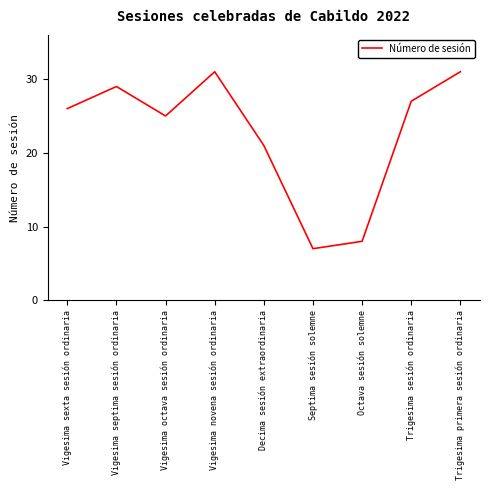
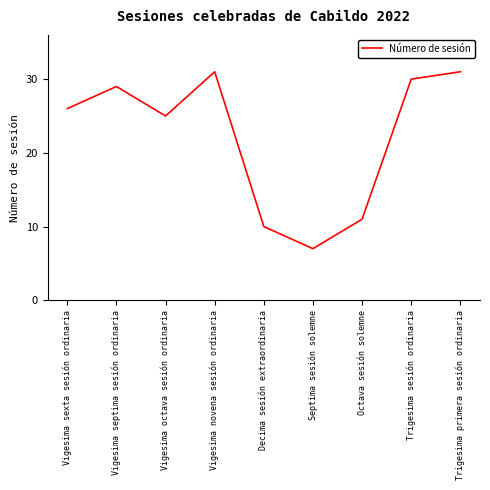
  {
    "Vigesima sexta sesión ordinaria": 26,
    "Vigesima septima sesión ordinaria": 29,
    "Vigesima octava sesión ordinaria": 25,
    "Vigesima novena sesión ordinaria": 31,
-   "Decima sesión extraordinaria": 21,
+   "Decima sesión extraordinaria": 10,
    "Septima sesión solemne": 7,
-   "Octava sesión solemne": 8,
-   "Trigesima sesión ordinaria": 27,
+   "Octava sesión solemne": 11,
+   "Trigesima sesión ordinaria": 30,
    "Trigesima primera sesión ordinaria": 31
  }
